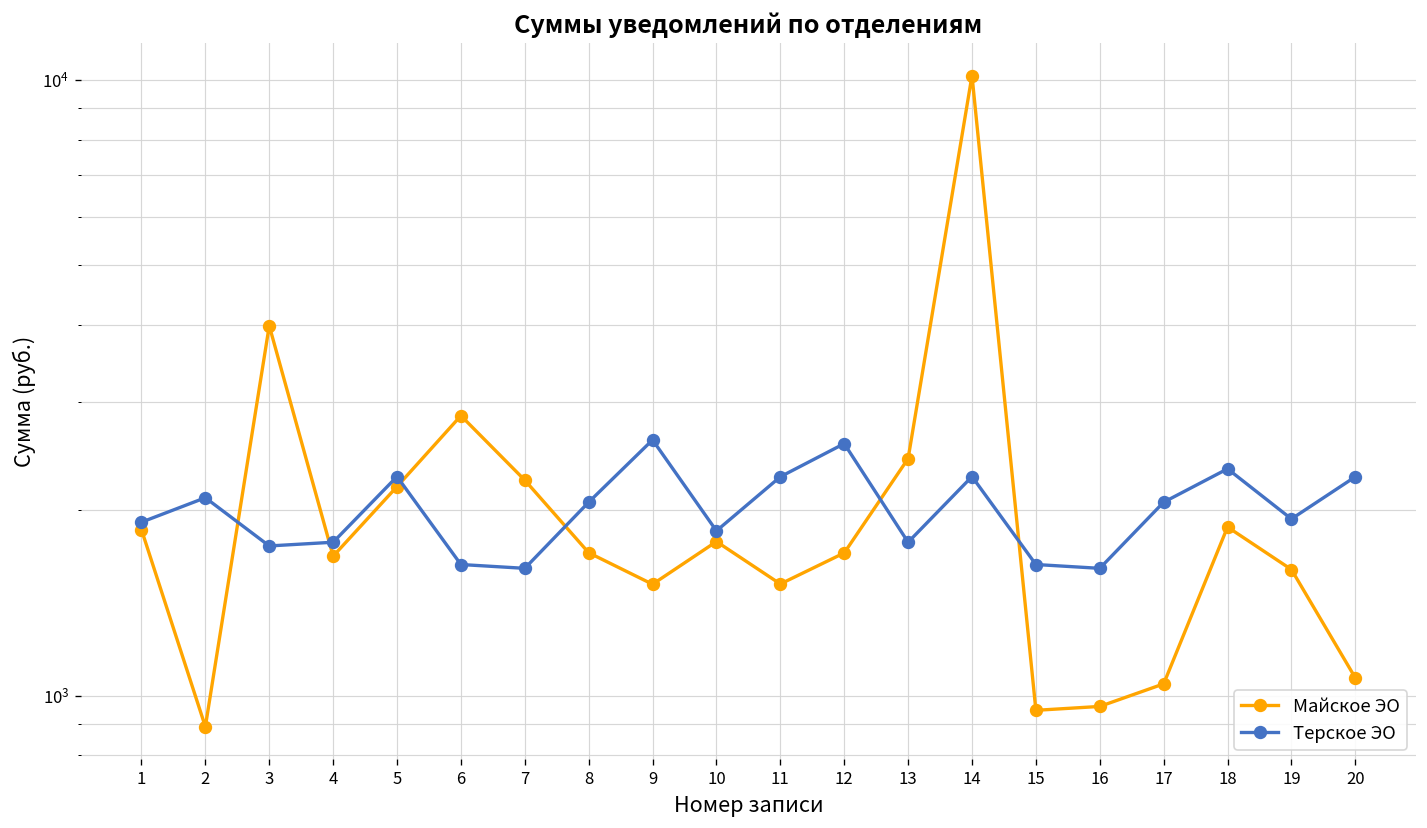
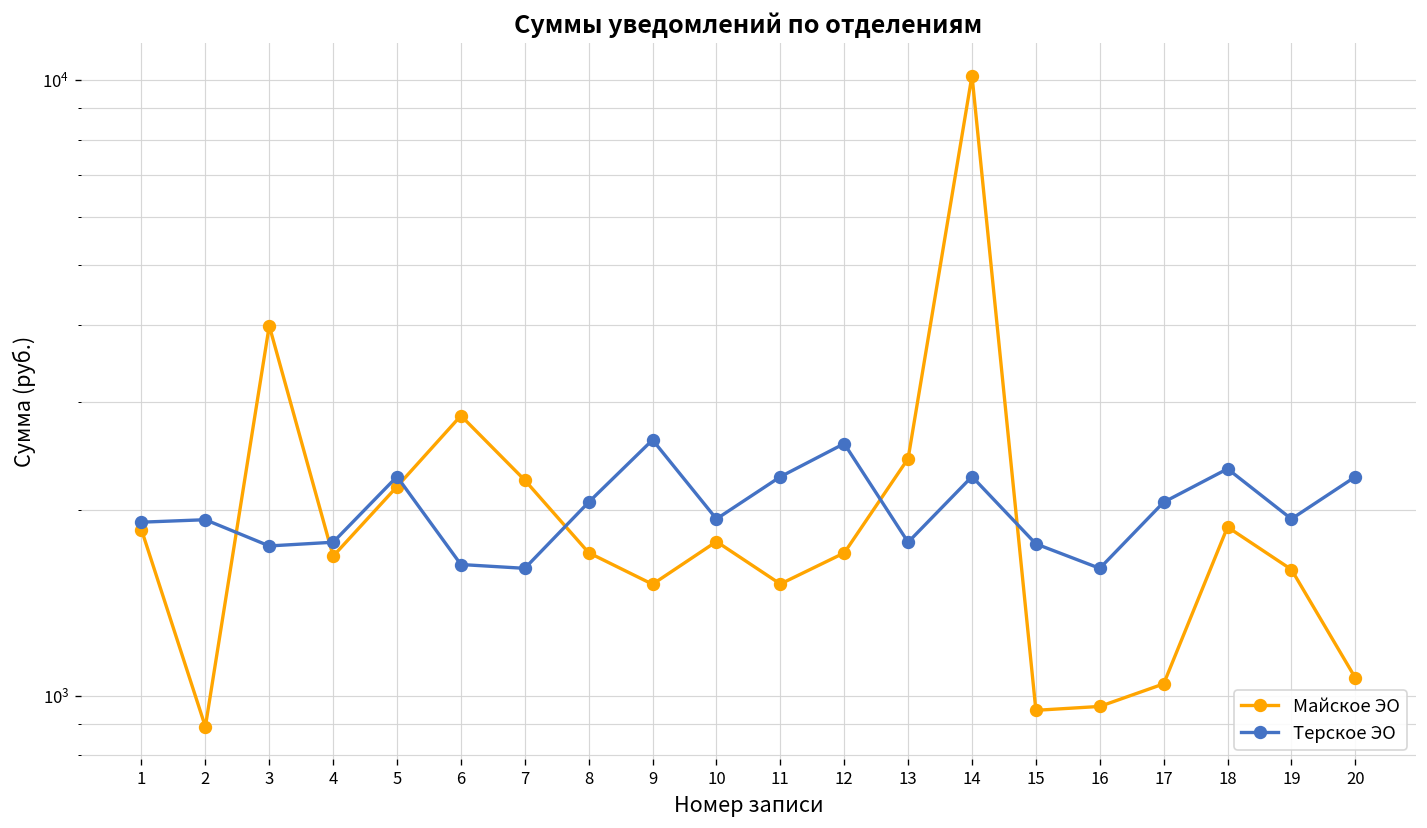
  {
    "Майское ЭО": {
      "1": 1860,
      "2": 890,
      "3": 4000,
      "4": 1680,
      "5": 2190,
      "6": 2800,
      "7": 2200,
      "8": 1710,
      "9": 1520,
      "10": 1780,
      "11": 1520,
      "12": 1710,
      "13": 2400,
      "14": 10200,
      "15": 950,
      "16": 960,
      "17": 1050,
      "18": 1880,
      "19": 1600,
      "20": 1070
    },
    "Терское ЭО": {
      "1": 1910,
-     "2": 2100,
+     "2": 1930,
      "3": 1750,
      "4": 1770,
      "5": 2300,
      "6": 1630,
      "7": 1610,
      "8": 2060,
      "9": 2600,
-     "10": 1850,
+     "10": 1940,
      "11": 2300,
      "12": 2600,
      "13": 1770,
      "14": 2300,
-     "15": 1630,
+     "15": 1760,
      "16": 1610,
      "17": 2060,
      "18": 2300,
      "19": 1940,
      "20": 2300
    }
  }
